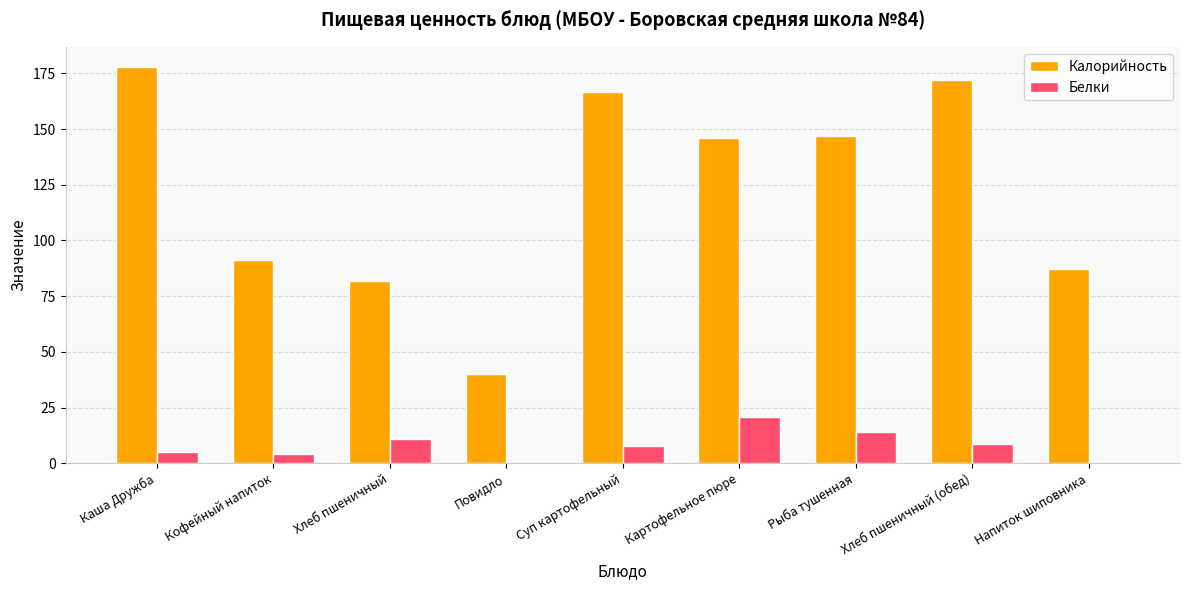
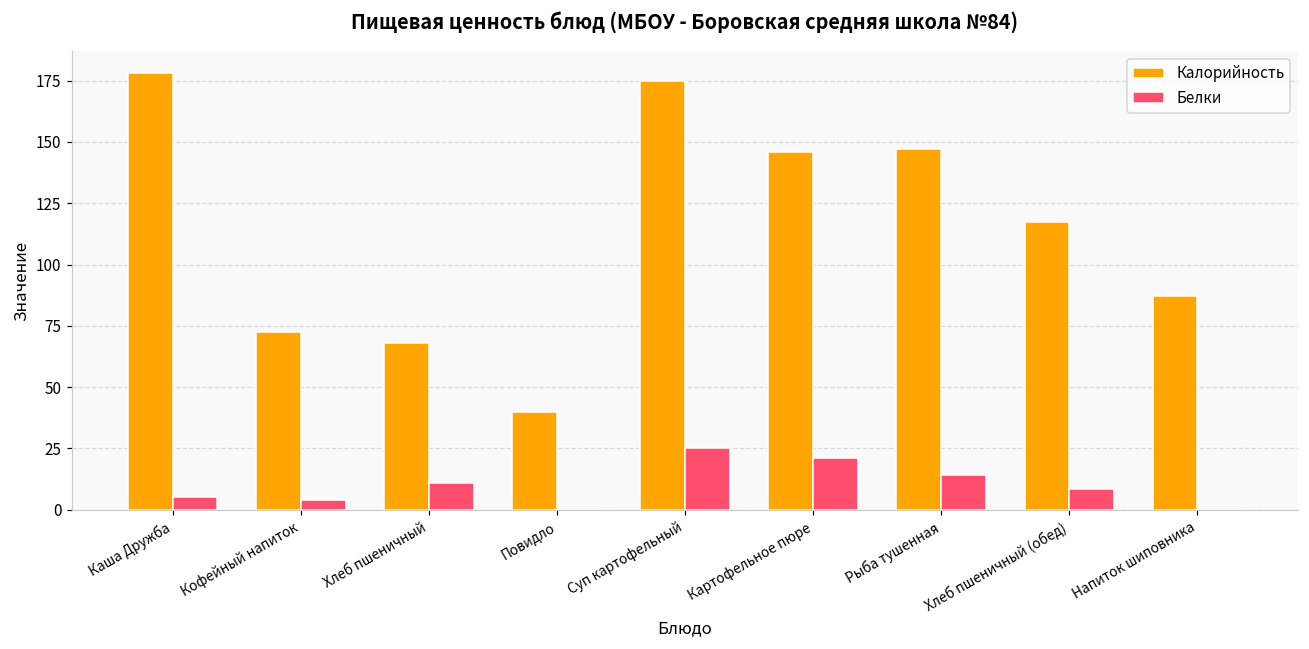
  {
    "Калорийность": {
      "Каша Дружба": 178,
-     "Кофейный напиток": 91,
-     "Хлеб пшеничный": 82,
+     "Кофейный напиток": 73,
+     "Хлеб пшеничный": 68,
      "Повидло": 40,
-     "Суп картофельный": 166,
+     "Суп картофельный": 175,
      "Картофельное пюре": 146,
      "Рыба тушенная": 147,
-     "Хлеб пшеничный (обед)": 172,
+     "Хлеб пшеничный (обед)": 117,
      "Напиток шиповника": 87
    },
    "Белки": {
      "Каша Дружба": 5,
      "Кофейный напиток": 4,
      "Хлеб пшеничный": 11,
      "Повидло": 0,
-     "Суп картофельный": 8,
+     "Суп картофельный": 25,
      "Картофельное пюре": 21,
      "Рыба тушенная": 14,
      "Хлеб пшеничный (обед)": 9,
      "Напиток шиповника": 0
    }
  }
